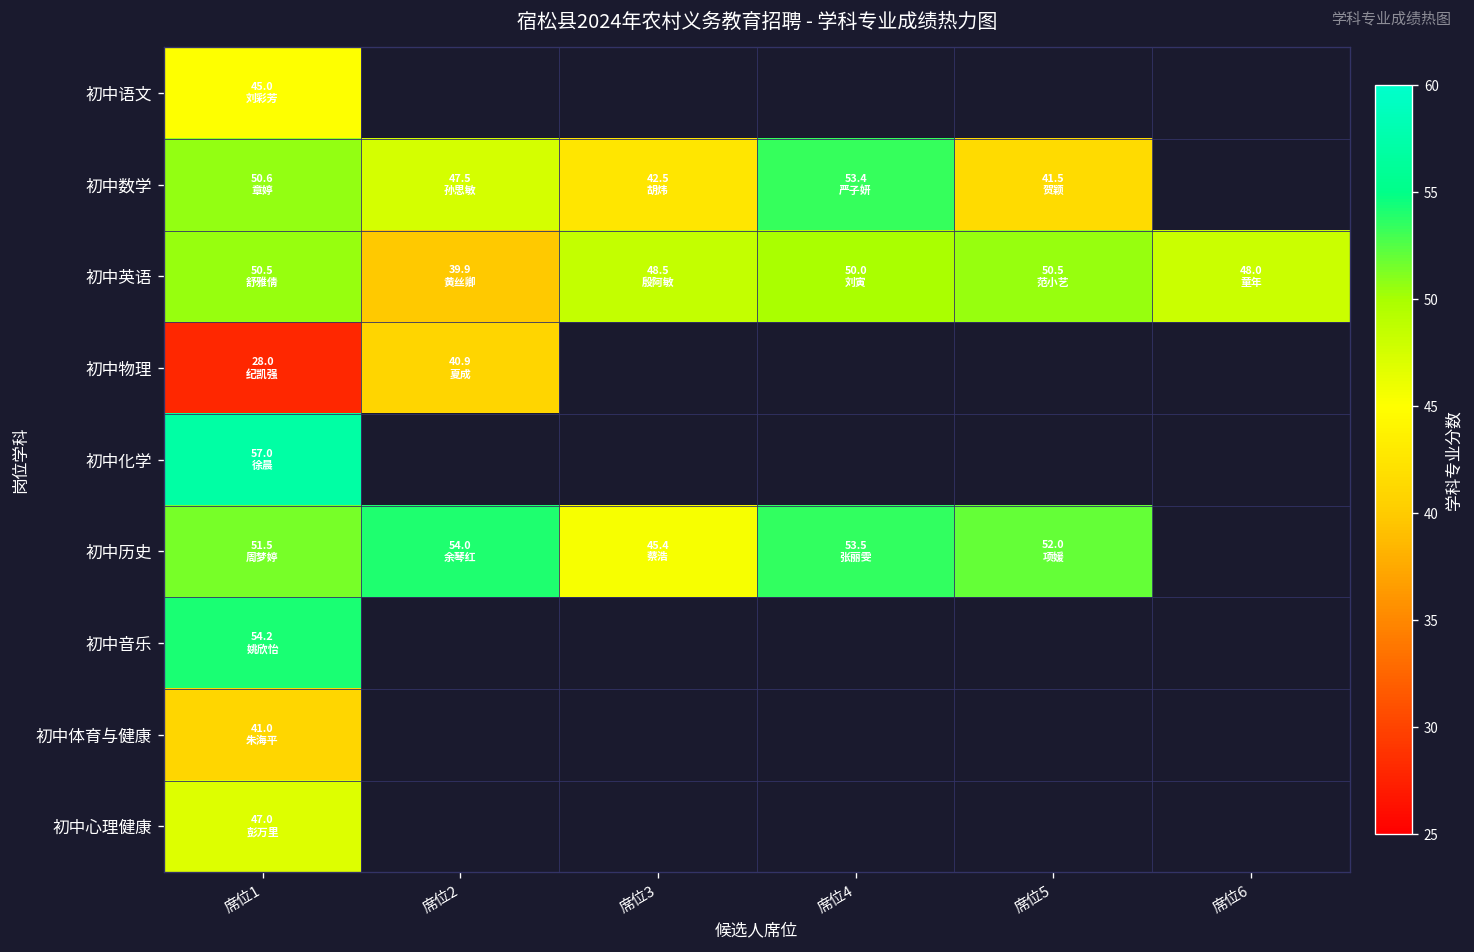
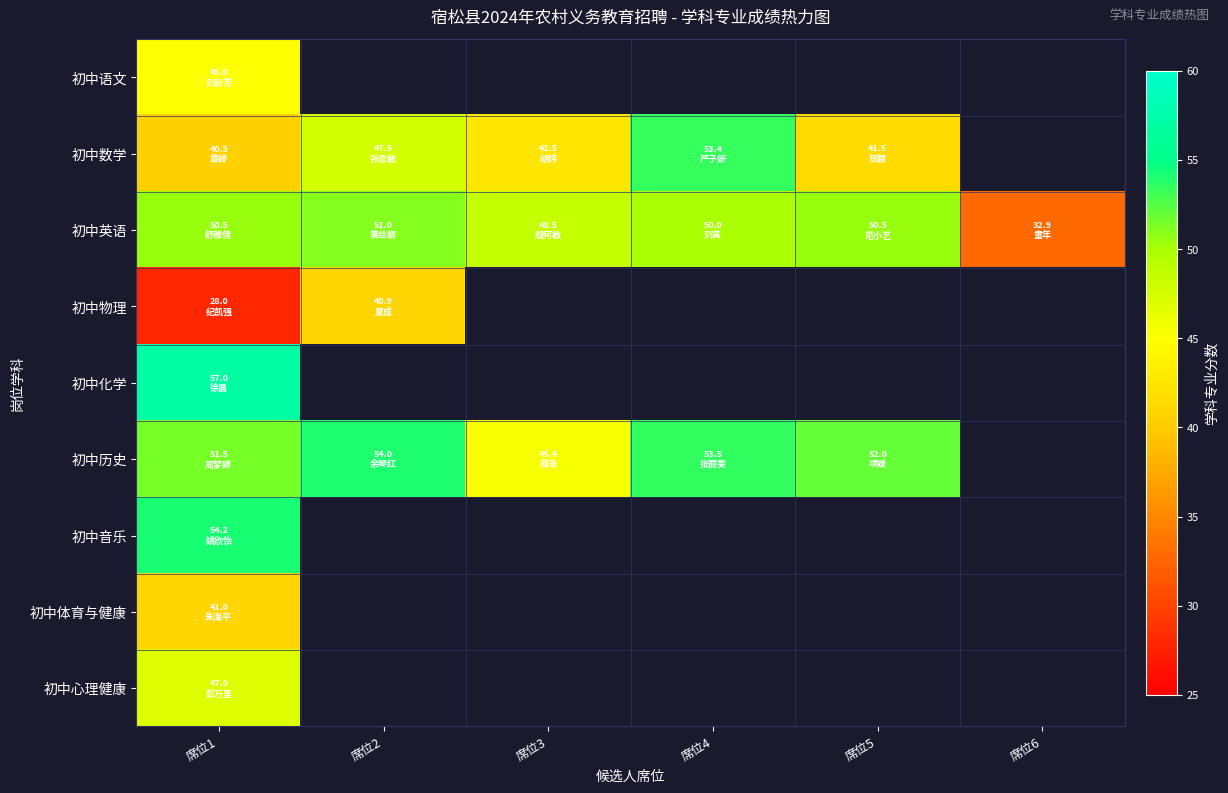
  {
    "初中语文": {
      "席位1": 45.0
    },
    "初中数学": {
-     "席位1": 50.6,
+     "席位1": 40.5,
      "席位2": 47.5,
      "席位3": 42.5,
      "席位4": 53.4,
      "席位5": 41.5
    },
    "初中英语": {
      "席位1": 50.5,
-     "席位2": 39.9,
+     "席位2": 51.0,
      "席位3": 48.5,
      "席位4": 50.0,
      "席位5": 50.5,
-     "席位6": 48.0
+     "席位6": 32.9
    },
    "初中物理": {
      "席位1": 28.0,
      "席位2": 40.9
    },
    "初中化学": {
      "席位1": 57.0
    },
    "初中历史": {
      "席位1": 51.5,
      "席位2": 54.0,
      "席位3": 45.4,
      "席位4": 53.5,
      "席位5": 52.0
    },
    "初中音乐": {
      "席位1": 54.2
    },
    "初中体育与健康": {
      "席位1": 41.0
    },
    "初中心理健康": {
      "席位1": 47.0
    }
  }
